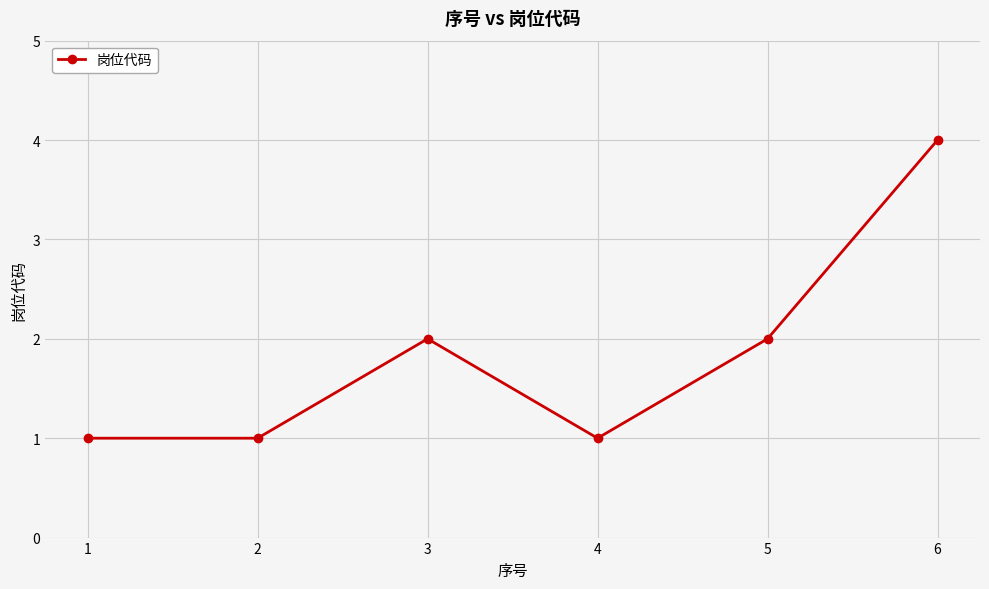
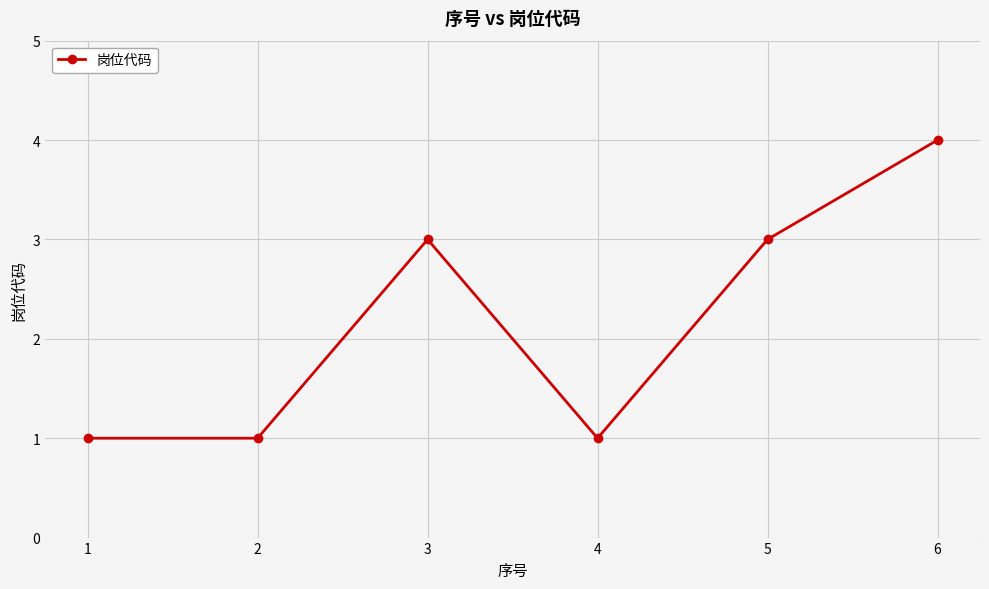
  {
    "1": 1,
    "2": 1,
-   "3": 2,
+   "3": 3,
    "4": 1,
-   "5": 2,
+   "5": 3,
    "6": 4
  }
